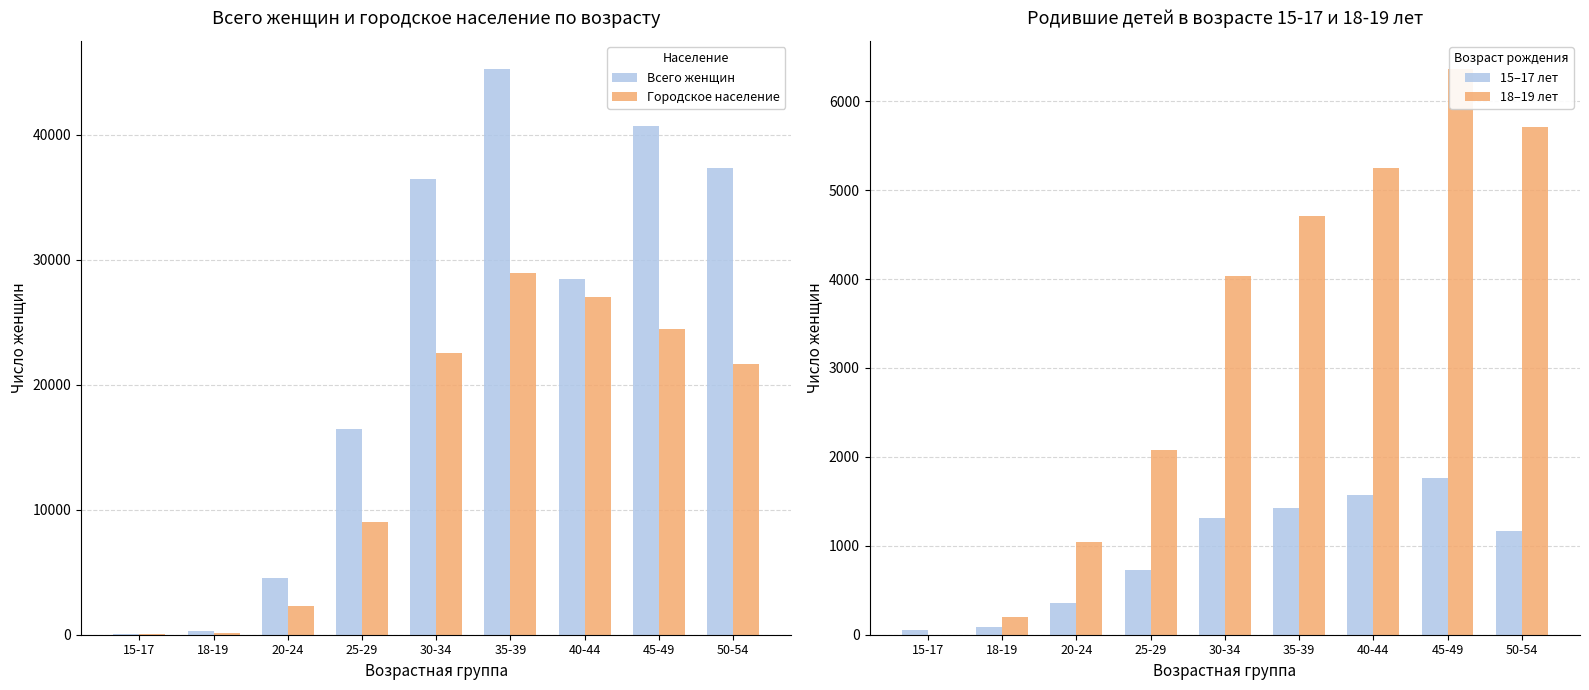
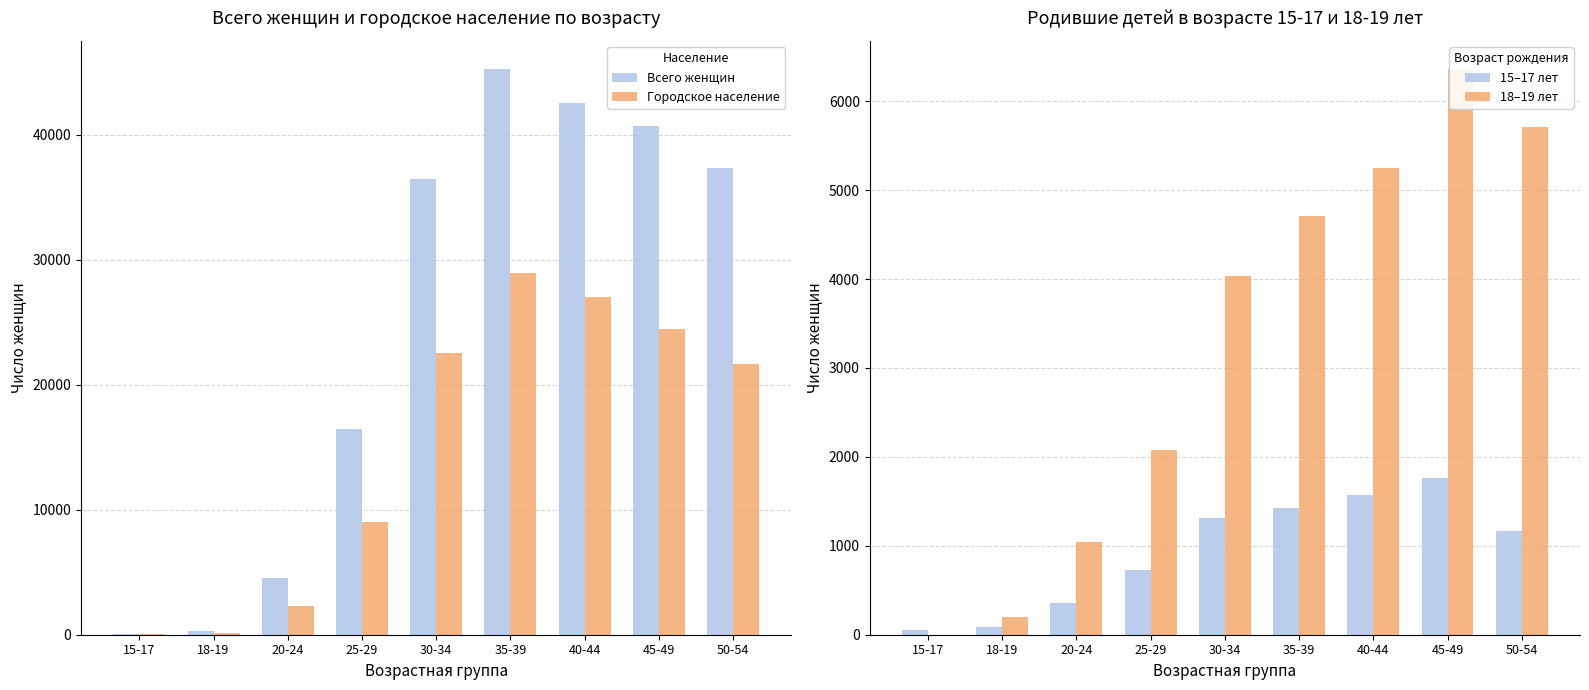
  {
    "Всего женщин и городское население по возрасту": {
      "Всего женщин": {
        "18-19": 300,
        "20-24": 4600,
        "25-29": 16500,
        "30-34": 36500,
        "35-39": 45200,
-       "40-44": 28500,
+       "40-44": 42600,
        "45-49": 40700,
        "50-54": 37400
      },
      "Городское население": {
        "20-24": 2300,
        "25-29": 9000,
        "30-34": 22600,
        "35-39": 29000,
        "40-44": 27000,
        "45-49": 24500,
        "50-54": 21600
      }
    },
    "Родившие детей в возрасте 15-17 и 18-19 лет": {
      "15–17 лет": {
        "15-17": 0,
        "18-19": 100,
        "20-24": 400,
        "25-29": 700,
        "30-34": 1300,
        "35-39": 1400,
        "40-44": 1600,
        "45-49": 1800,
        "50-54": 1200
      },
      "18–19 лет": {
        "15-17": 0,
        "18-19": 200,
        "20-24": 1000,
        "25-29": 2100,
        "30-34": 4000,
        "35-39": 4700,
        "40-44": 5200,
        "50-54": 5700
      }
    }
  }
